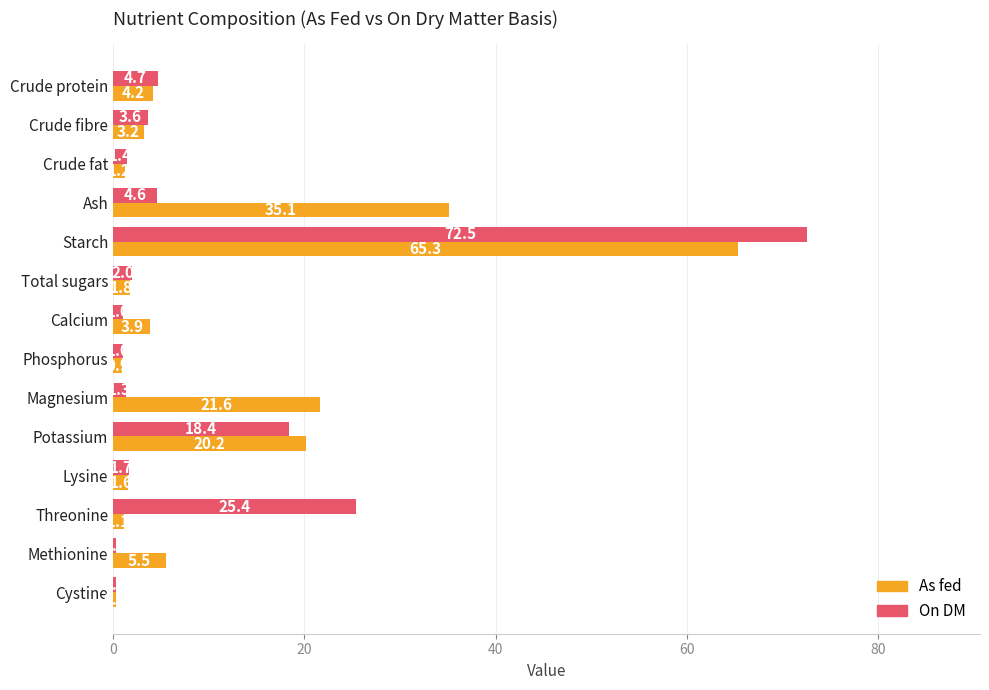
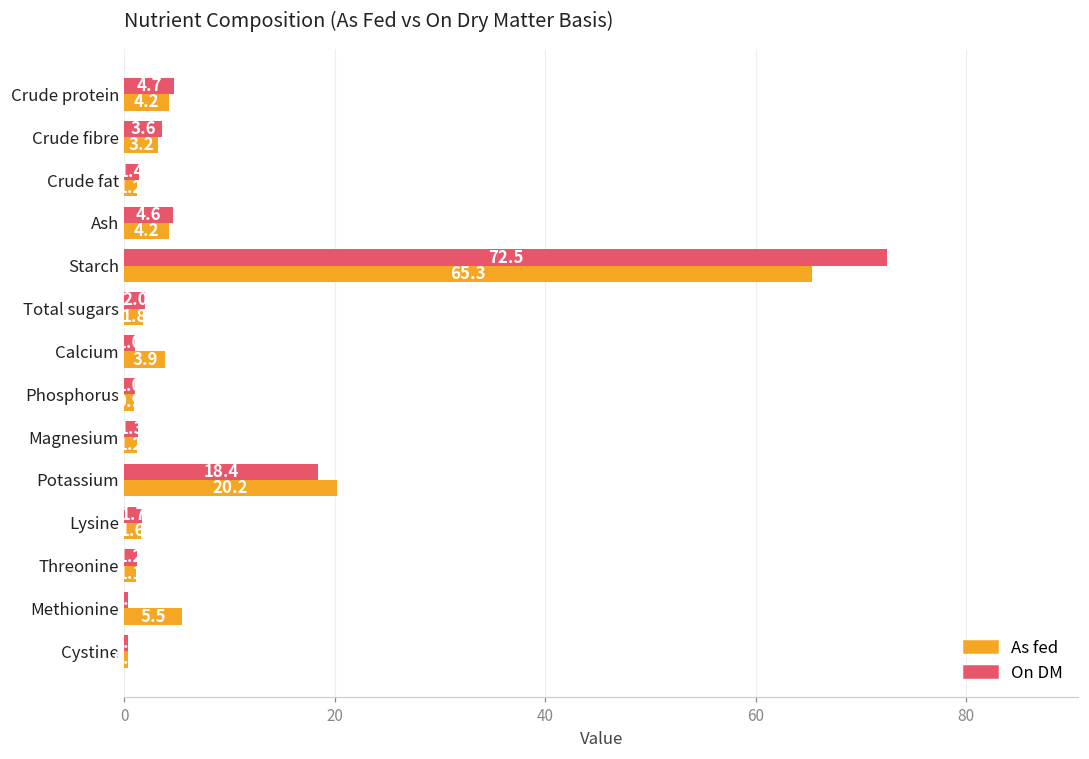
  {
    "As fed": {
      "Crude protein": 4.2,
      "Crude fibre": 3.2,
-     "Ash": 35.1,
+     "Ash": 4.2,
      "Starch": 65.3,
      "Total sugars": 1.8,
      "Calcium": 3.9,
-     "Magnesium": 22,
+     "Magnesium": 1,
      "Potassium": 20.2,
      "Methionine": 5.5
    },
    "On DM": {
      "Crude fat": 1,
      "Calcium": 1,
      "Phosphorus": 1,
      "Magnesium": 1,
-     "Threonine": 25,
+     "Threonine": 1,
      "Methionine": 0,
      "Cystine": 0
    }
  }
